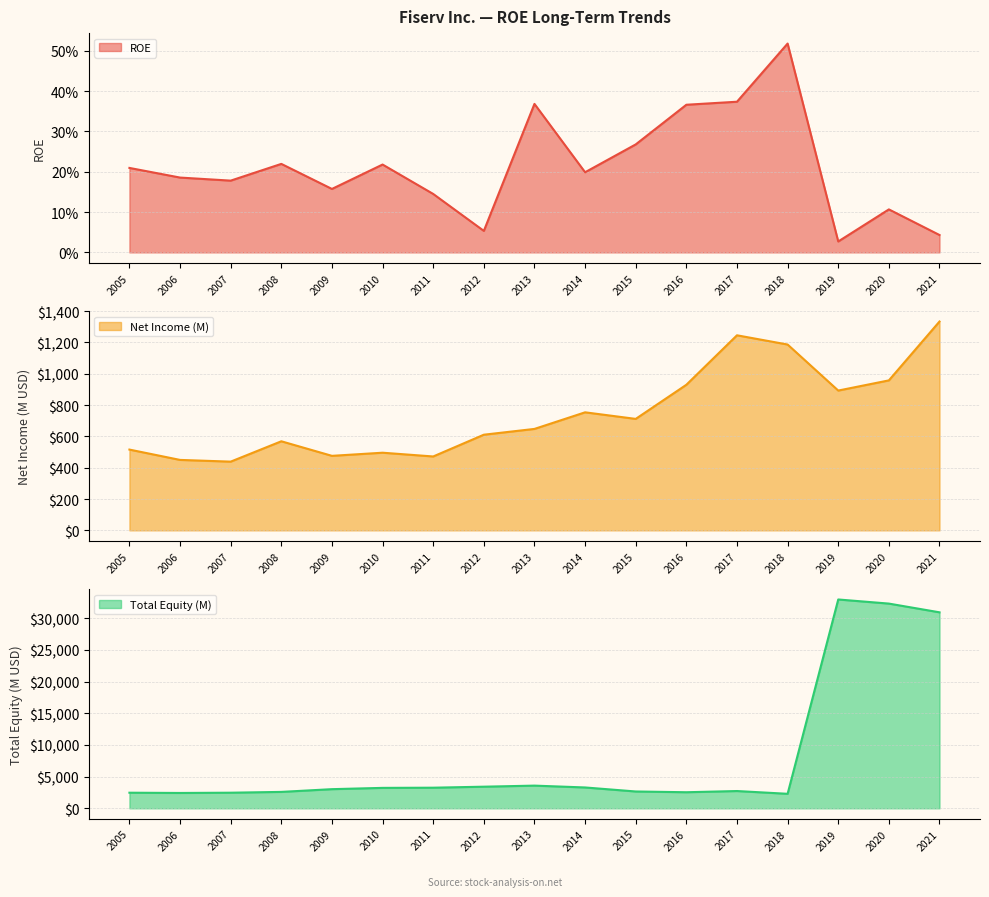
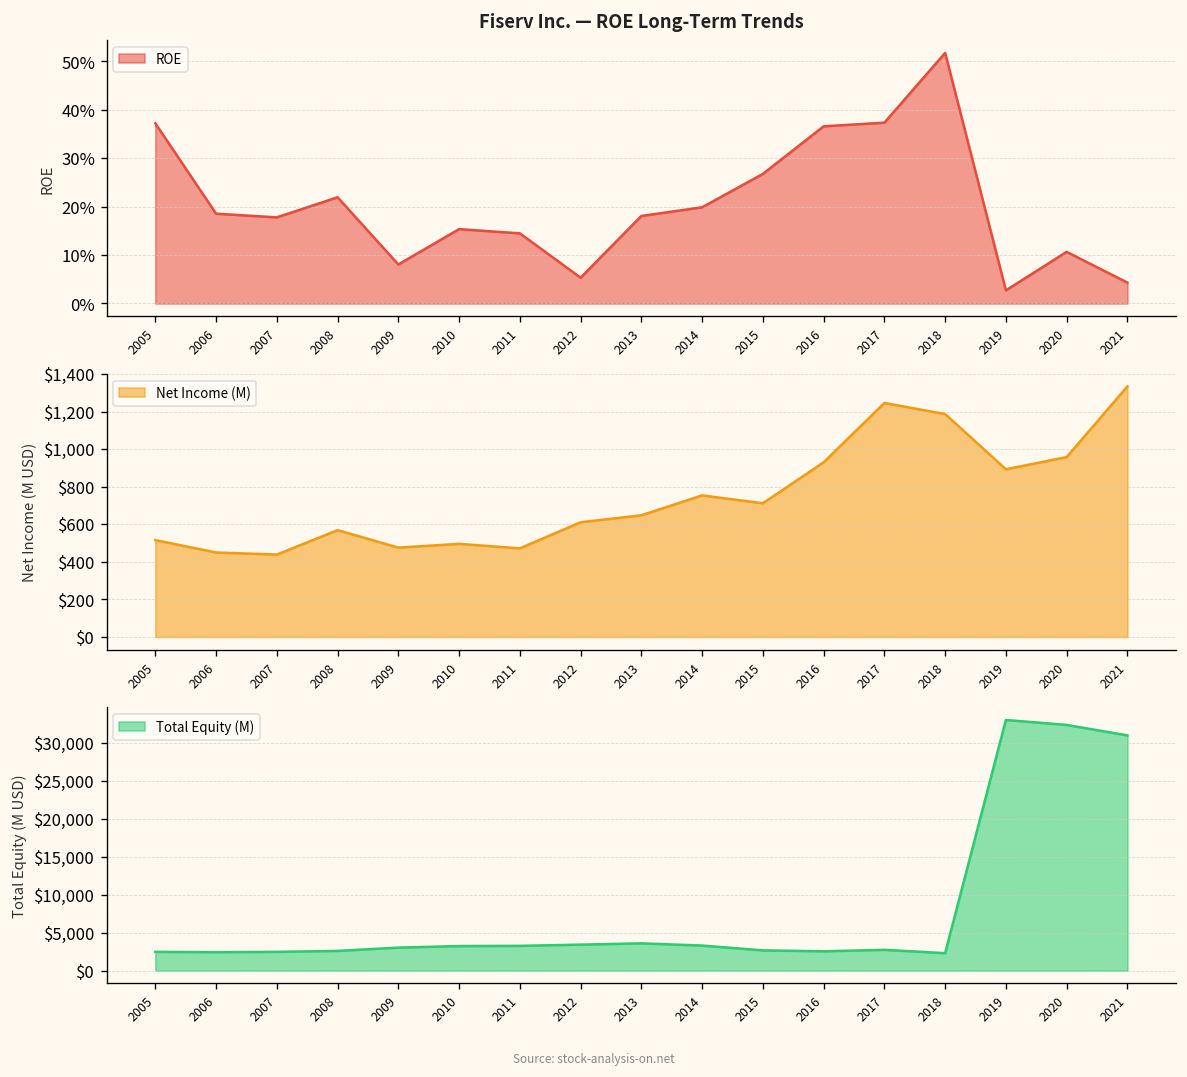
  {
    "Fiserv Inc. — ROE Long-Term Trends": {
-     "2005": "21%",
+     "2005": "37%",
      "2006": "19%",
      "2007": "18%",
      "2008": "22%",
-     "2009": "16%",
-     "2010": "22%",
+     "2009": "8%",
+     "2010": "15%",
      "2011": "14%",
      "2012": "5%",
-     "2013": "37%",
+     "2013": "18%",
      "2014": "20%",
      "2015": "27%",
      "2016": "37%",
      "2017": "37%",
      "2018": "52%",
      "2019": "3%",
      "2020": "11%",
      "2021": "4%"
    }
  }
